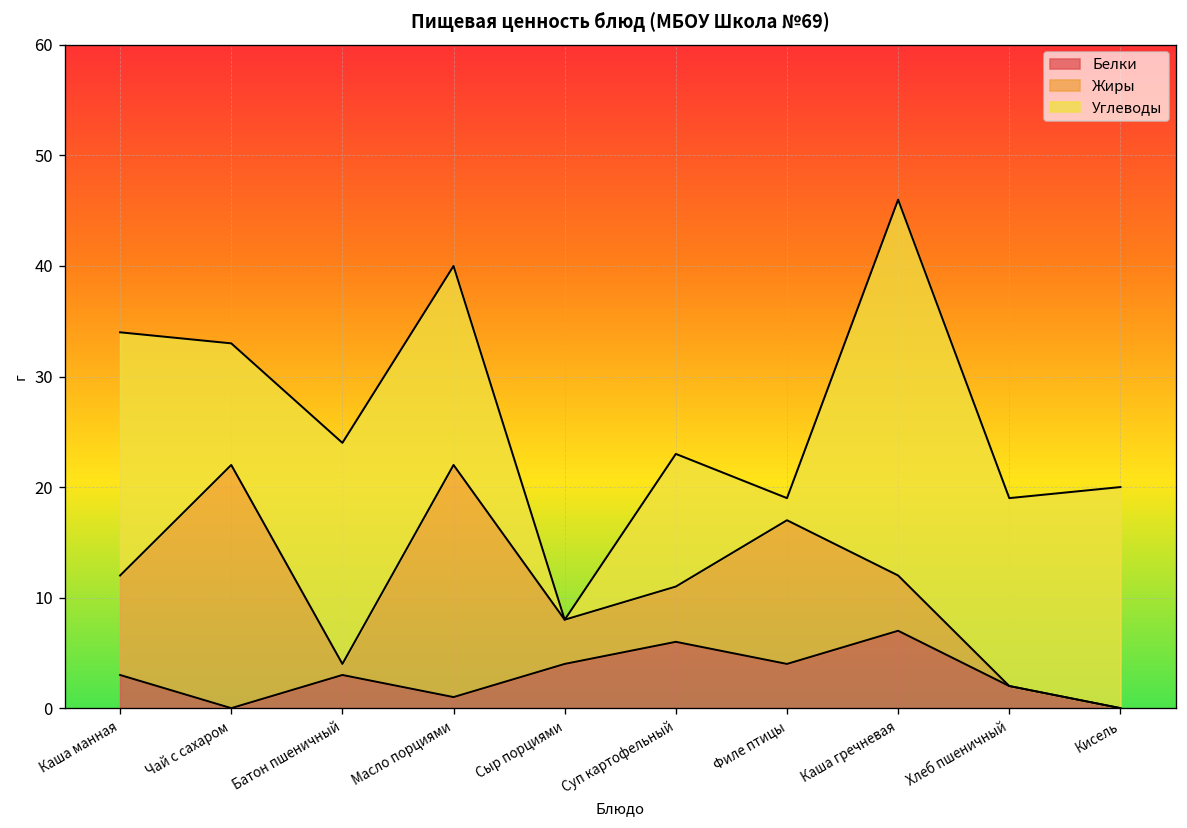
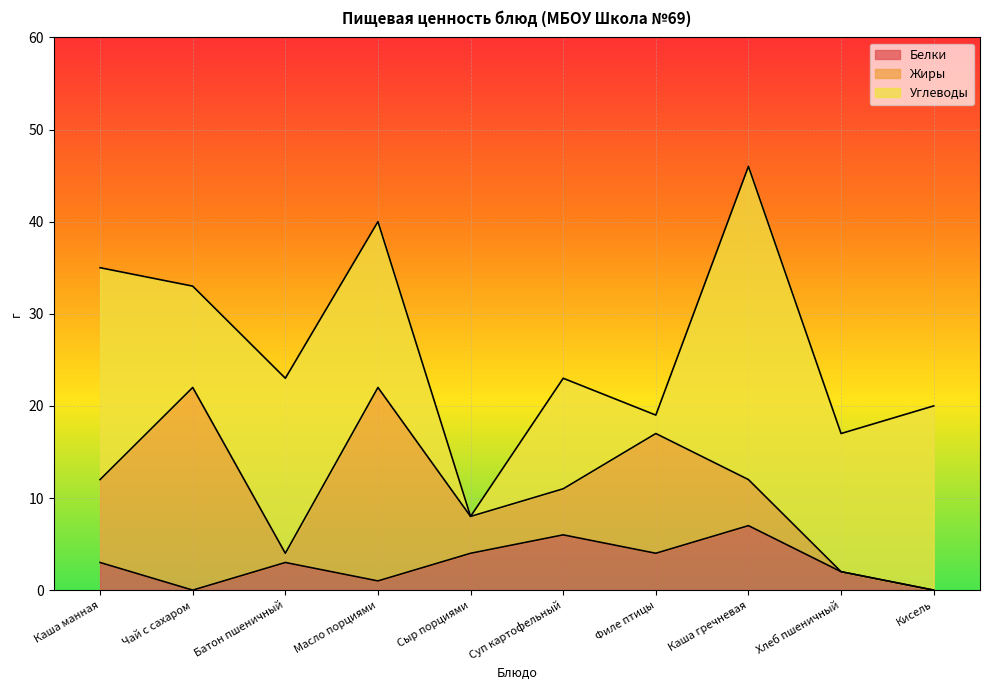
  {
    "Белки": {
      "Каша манная": 3,
      "Чай с сахаром": 0,
      "Батон пшеничный": 3,
      "Масло порциями": 1,
      "Сыр порциями": 4,
      "Суп картофельный": 6,
      "Филе птицы": 4,
      "Каша гречневая": 7
    },
    "Жиры": {
      "Каша манная": 9,
      "Чай с сахаром": 22,
      "Батон пшеничный": 1,
      "Масло порциями": 21,
      "Суп картофельный": 5,
      "Филе птицы": 13,
      "Каша гречневая": 5
    },
    "Углеводы": {
-     "Каша манная": 22,
+     "Каша манная": 23,
      "Чай с сахаром": 11,
-     "Батон пшеничный": 20,
+     "Батон пшеничный": 19,
      "Масло порциями": 18,
      "Суп картофельный": 12,
      "Филе птицы": 2,
      "Каша гречневая": 34,
-     "Хлеб пшеничный": 17,
+     "Хлеб пшеничный": 15,
      "Кисель": 20
    }
  }
